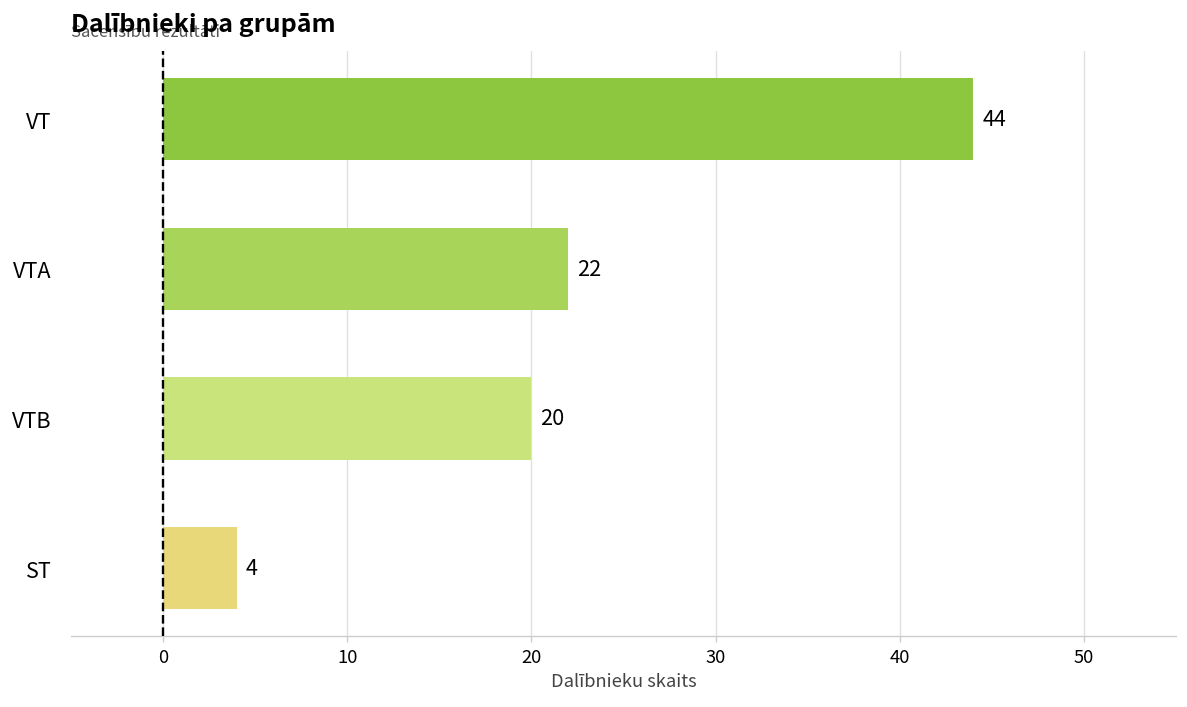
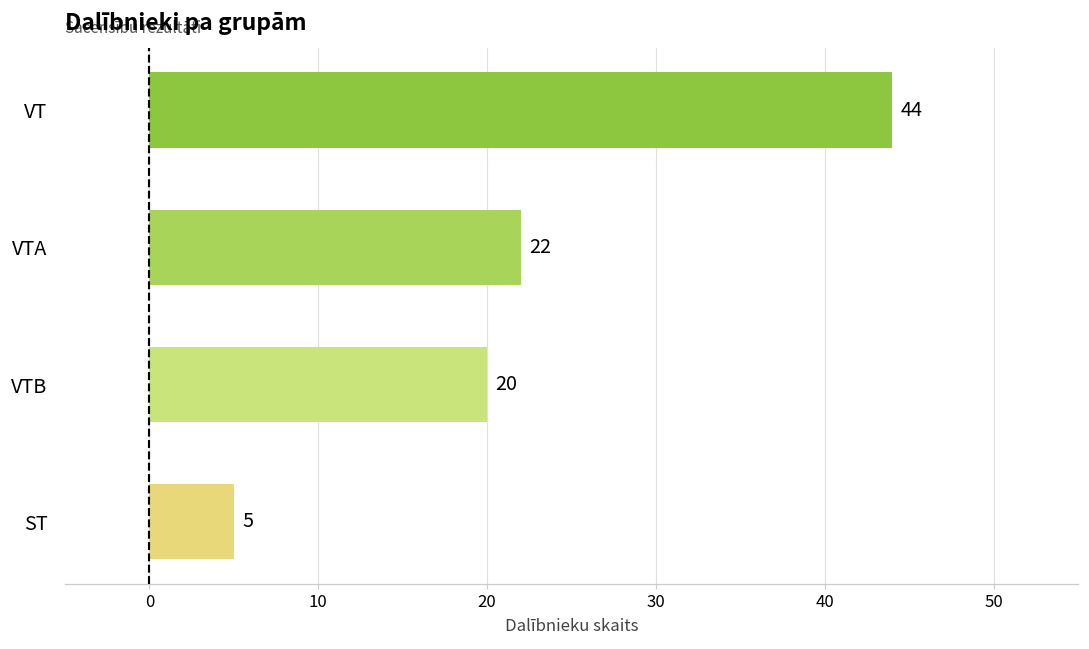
  {
    "VT": 44,
    "VTA": 22,
    "VTB": 20,
-   "ST": 4
+   "ST": 5
  }
